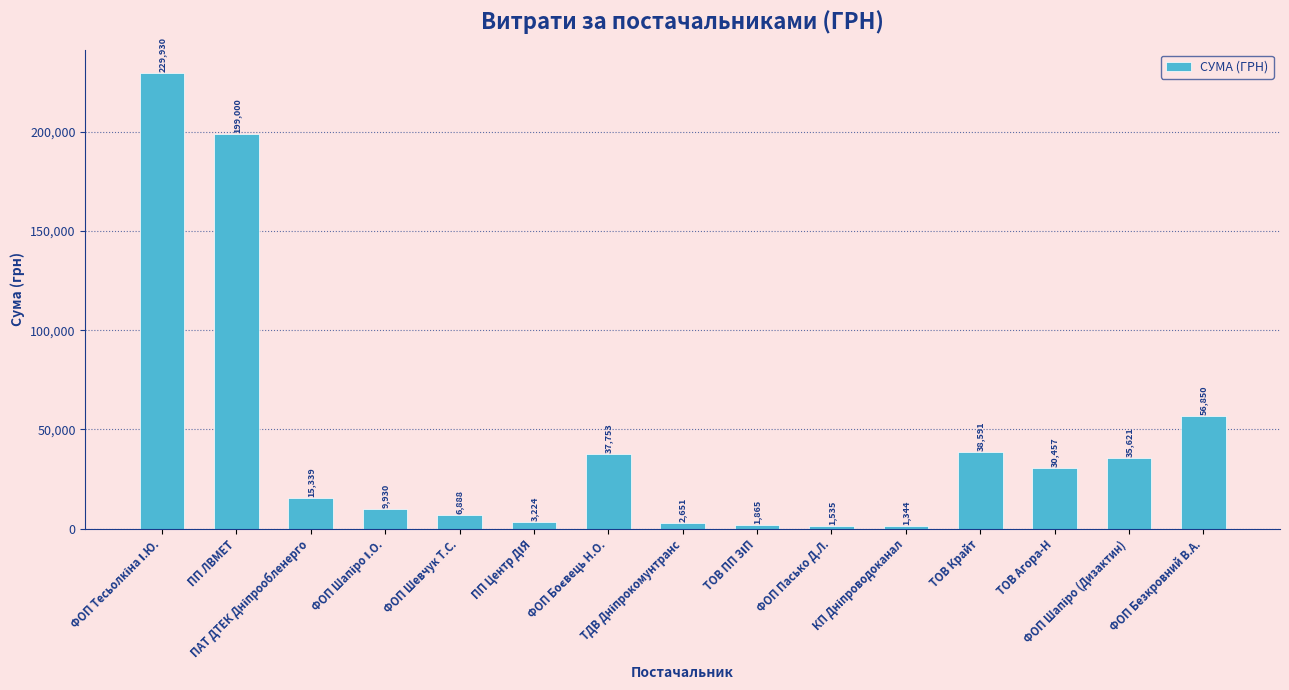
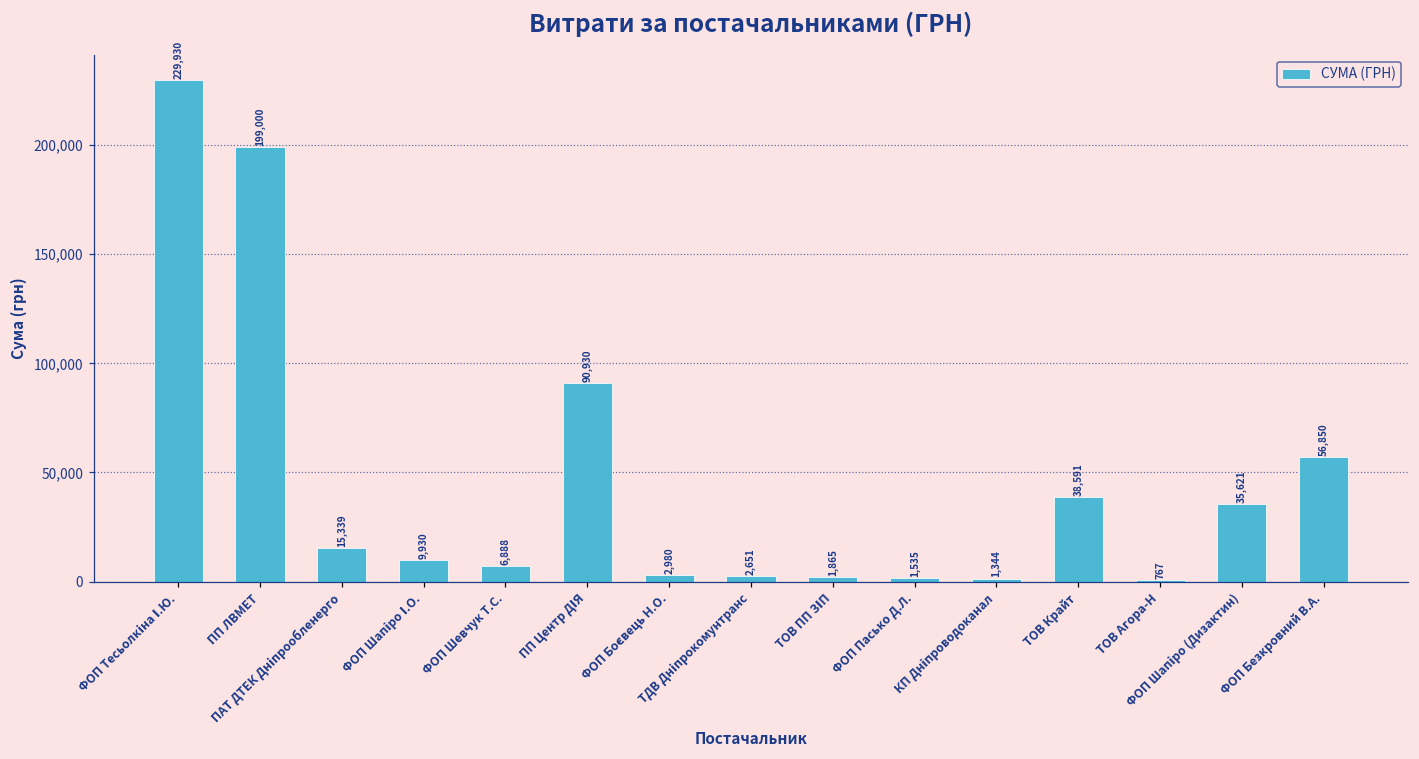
  {
    "ФОП Тесьолкіна І.Ю.": "229,930",
    "ПП ЛВМЕТ": "199,000",
    "ПАТ ДТЕК Дніпрообленерго": "15,339",
    "ФОП Шапіро І.О.": "9,930",
    "ФОП Шевчук Т.С.": "6,888",
-   "ПП Центр ДІЯ": "3,224",
-   "ФОП Боєвець Н.О.": "37,753",
+   "ПП Центр ДІЯ": "90,930",
+   "ФОП Боєвець Н.О.": "2,980",
    "ТДВ Дніпрокомунтранс": "2,651",
    "ТОВ ПП ЗІП": "1,865",
    "ФОП Пасько Д.Л.": "1,535",
    "КП Дніпроводоканал": "1,344",
    "ТОВ Крайт": "38,591",
-   "ТОВ Агора-Н": "30,457",
+   "ТОВ Агора-Н": "767",
    "ФОП Шапіро (Дизактин)": "35,621",
    "ФОП Безкровний В.А.": "56,850"
  }
